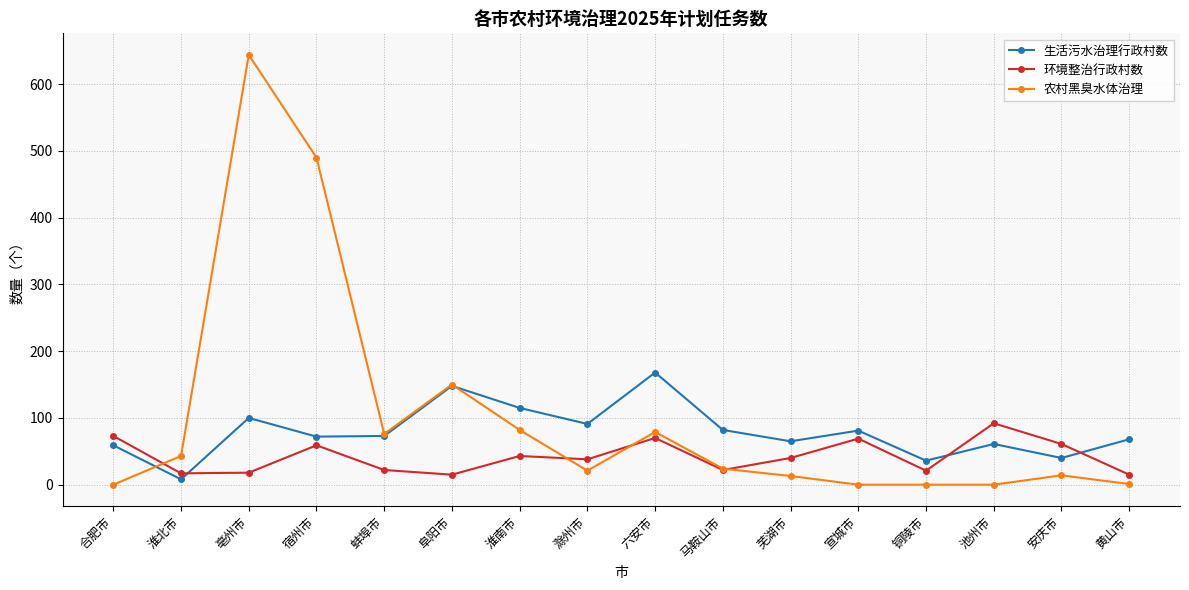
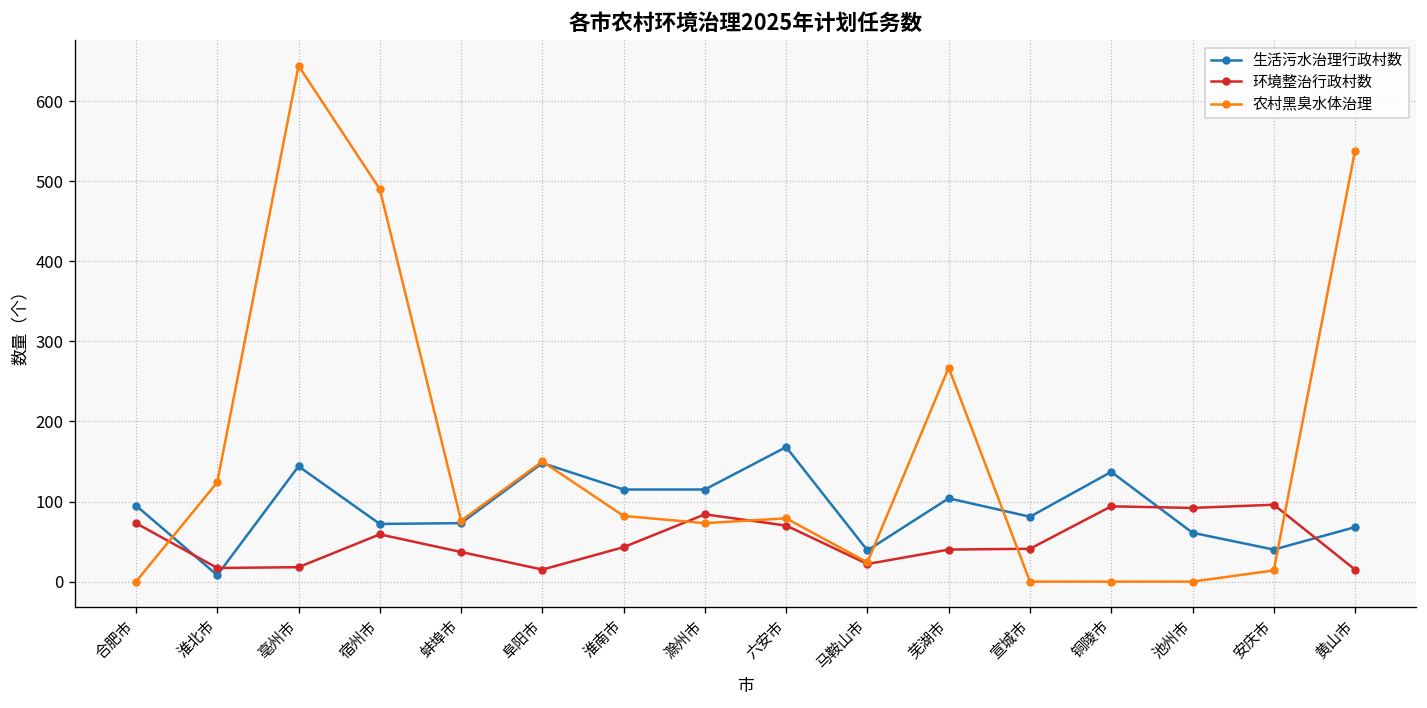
  {
    "生活污水治理行政村数": {
-     "合肥市": 60,
+     "合肥市": 100,
      "淮北市": 10,
-     "亳州市": 100,
+     "亳州市": 140,
      "宿州市": 70,
      "淮南市": 120,
-     "滁州市": 90,
+     "滁州市": 120,
      "六安市": 170,
-     "马鞍山市": 80,
-     "芜湖市": 70,
+     "马鞍山市": 40,
+     "芜湖市": 100,
      "宣城市": 80,
-     "铜陵市": 40,
+     "铜陵市": 140,
      "池州市": 60,
      "安庆市": 40,
      "黄山市": 70
    },
    "环境整治行政村数": {
      "合肥市": 70,
      "淮北市": 20,
      "亳州市": 20,
      "宿州市": 60,
-     "蚌埠市": 20,
+     "蚌埠市": 40,
      "阜阳市": 20,
      "淮南市": 40,
-     "滁州市": 40,
+     "滁州市": 80,
      "六安市": 70,
      "芜湖市": 40,
-     "宣城市": 70,
-     "铜陵市": 20,
+     "宣城市": 40,
+     "铜陵市": 90,
      "池州市": 90,
-     "安庆市": 60,
+     "安庆市": 100,
      "黄山市": 20
    },
    "农村黑臭水体治理": {
      "合肥市": 0,
-     "淮北市": 40,
+     "淮北市": 120,
      "亳州市": 640,
      "宿州市": 490,
      "淮南市": 80,
-     "滁州市": 20,
+     "滁州市": 70,
      "六安市": 80,
-     "芜湖市": 10,
+     "芜湖市": 270,
      "宣城市": 0,
      "铜陵市": 0,
      "池州市": 0,
      "安庆市": 10,
-     "黄山市": 0
+     "黄山市": 540
    }
  }
